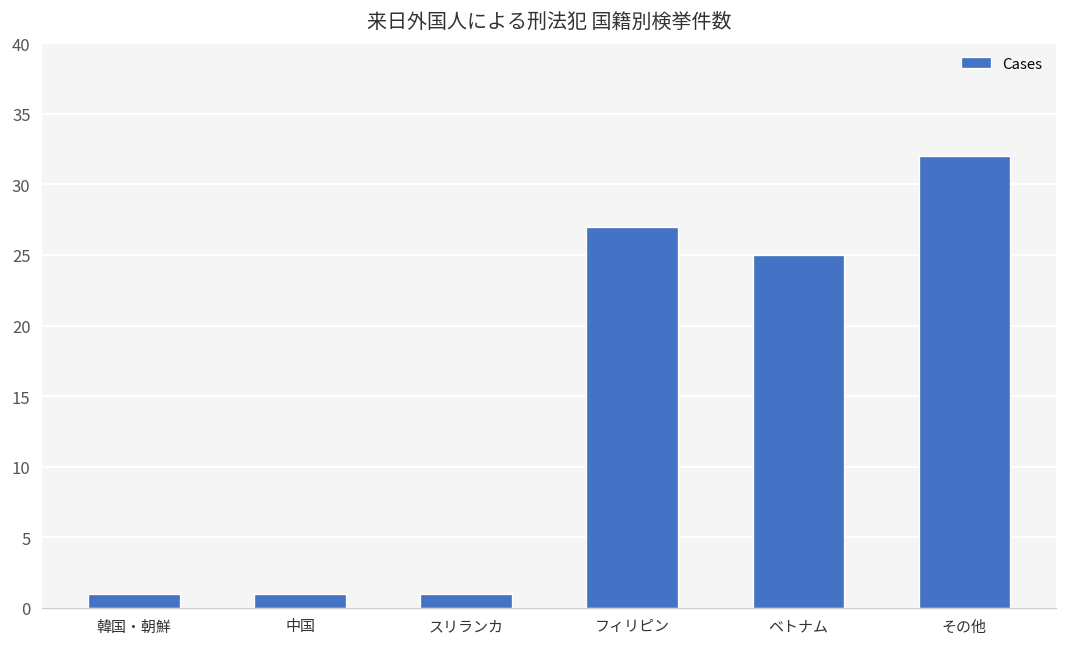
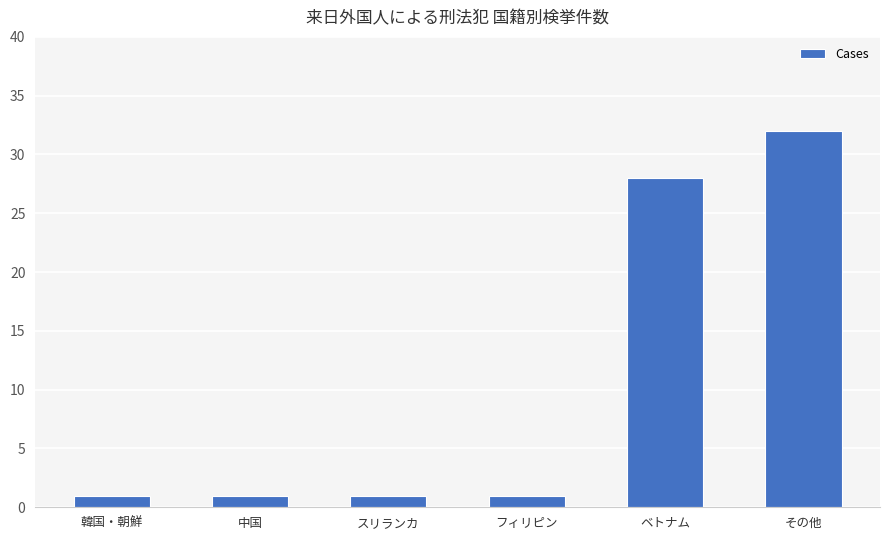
  {
    "韓国・朝鮮": 1,
    "中国": 1,
    "スリランカ": 1,
-   "フィリピン": 27,
-   "ベトナム": 25,
+   "フィリピン": 1,
+   "ベトナム": 28,
    "その他": 32
  }
